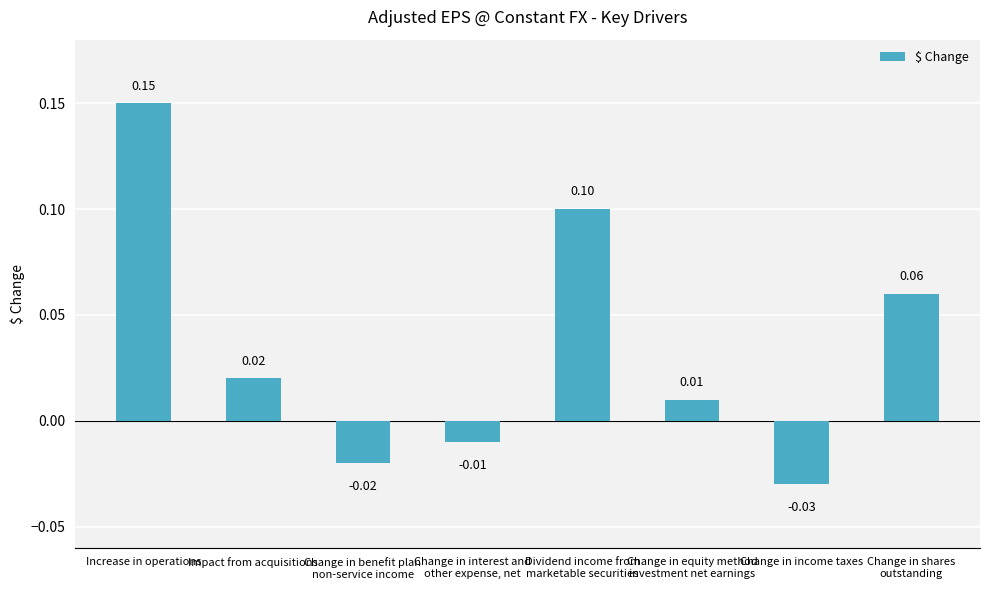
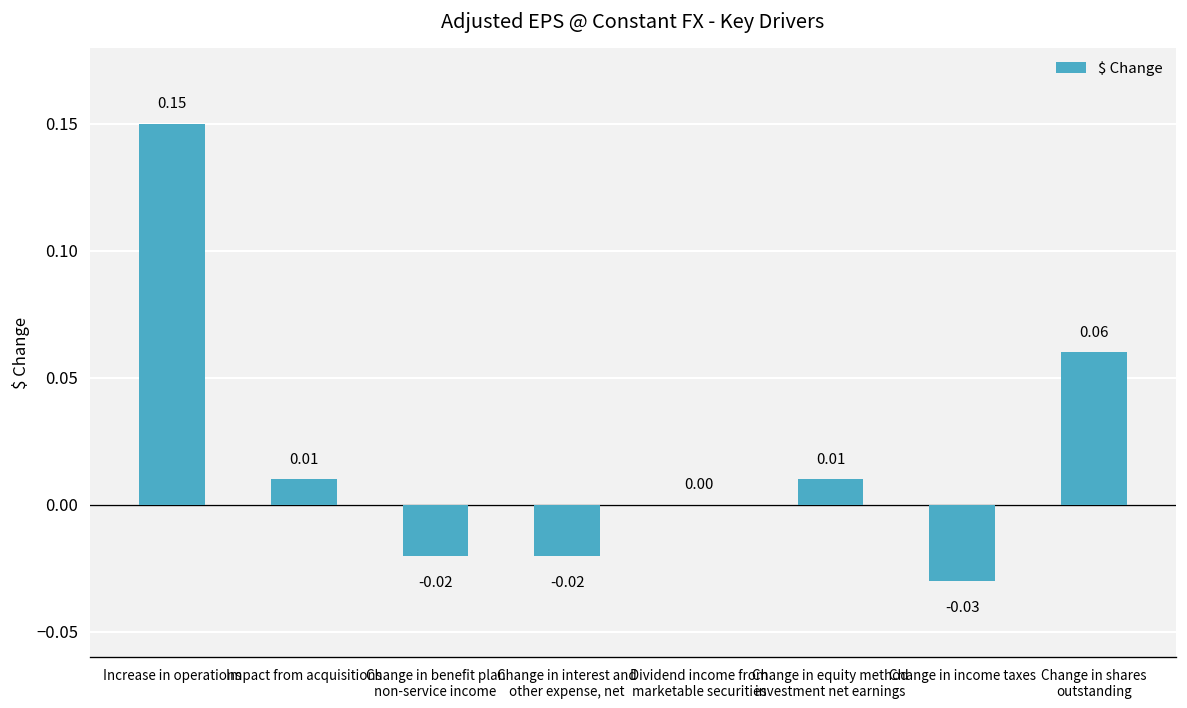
  {
    "Increase in operations": 0.15,
-   "Impact from acquisitions": 0.02,
+   "Impact from acquisitions": 0.01,
    "Change in benefit plan non-service income": -0.02,
-   "Change in interest and other expense, net": -0.01,
-   "Dividend income from marketable securities": 0.10,
+   "Change in interest and other expense, net": -0.02,
+   "Dividend income from marketable securities": 0.00,
    "Change in equity method investment net earnings": 0.01,
    "Change in income taxes": -0.03,
    "Change in shares outstanding": 0.06
  }
